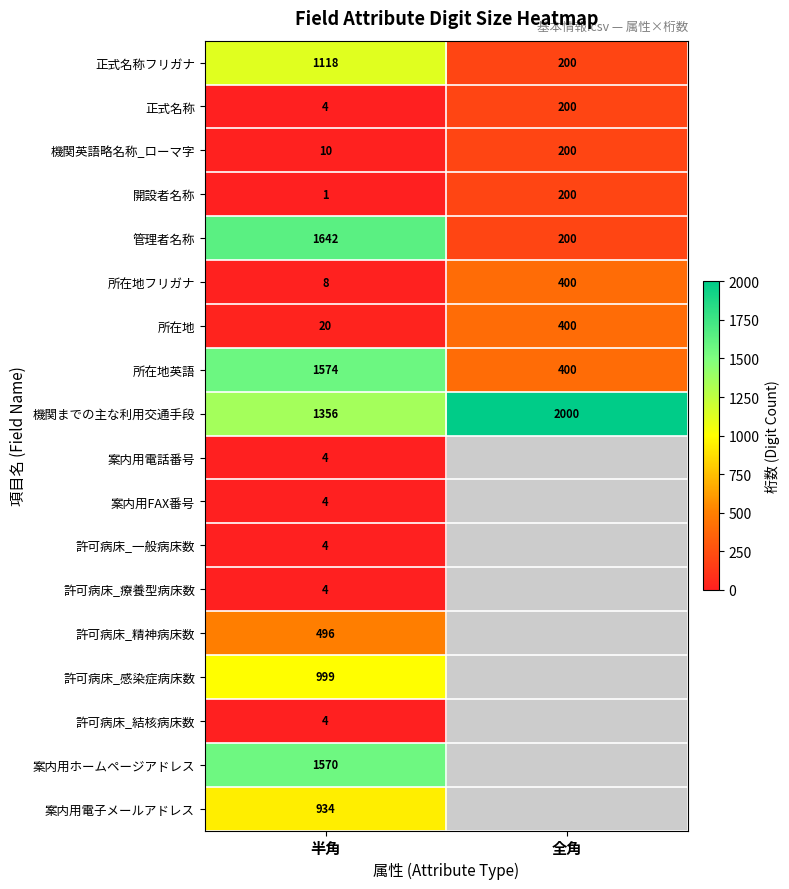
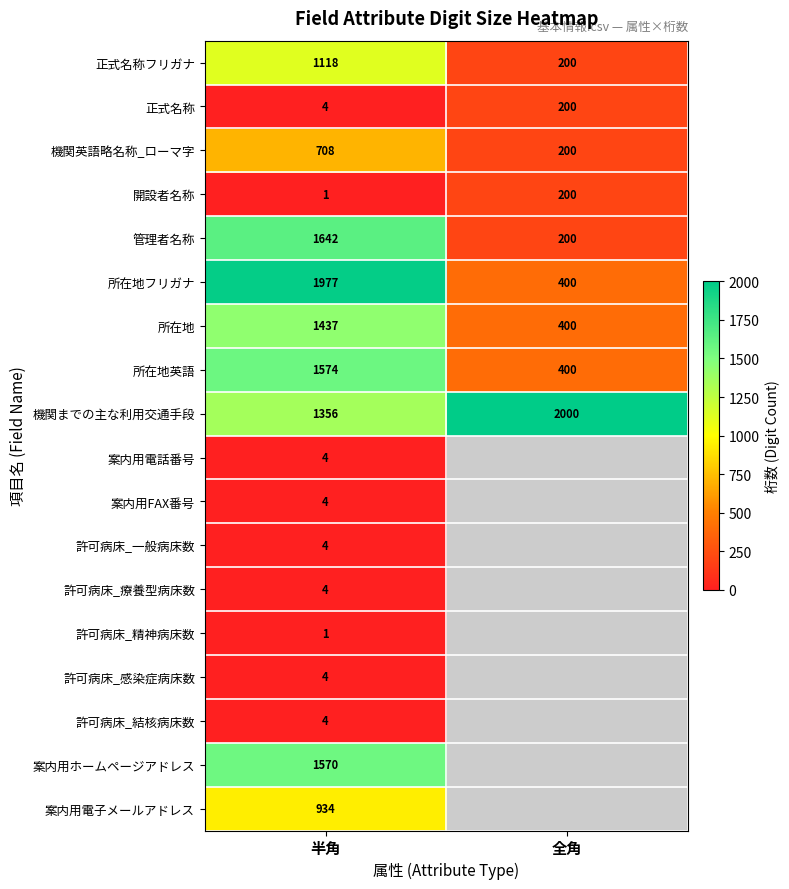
  {
    "正式名称フリガナ": {
      "半角": 1118,
      "全角": 200
    },
    "正式名称": {
      "半角": 4,
      "全角": 200
    },
    "機関英語略名称_ローマ字": {
-     "半角": 10,
+     "半角": 708,
      "全角": 200
    },
    "開設者名称": {
      "半角": 1,
      "全角": 200
    },
    "管理者名称": {
      "半角": 1642,
      "全角": 200
    },
    "所在地フリガナ": {
-     "半角": 8,
+     "半角": 1977,
      "全角": 400
    },
    "所在地": {
-     "半角": 20,
+     "半角": 1437,
      "全角": 400
    },
    "所在地英語": {
      "半角": 1574,
      "全角": 400
    },
    "機関までの主な利用交通手段": {
      "半角": 1356,
      "全角": 2000
    },
    "案内用電話番号": {
      "半角": 4
    },
    "案内用FAX番号": {
      "半角": 4
    },
    "許可病床_一般病床数": {
      "半角": 4
    },
    "許可病床_療養型病床数": {
      "半角": 4
    },
    "許可病床_精神病床数": {
-     "半角": 496
+     "半角": 1
    },
    "許可病床_感染症病床数": {
-     "半角": 999
+     "半角": 4
    },
    "許可病床_結核病床数": {
      "半角": 4
    },
    "案内用ホームページアドレス": {
      "半角": 1570
    },
    "案内用電子メールアドレス": {
      "半角": 934
    }
  }
